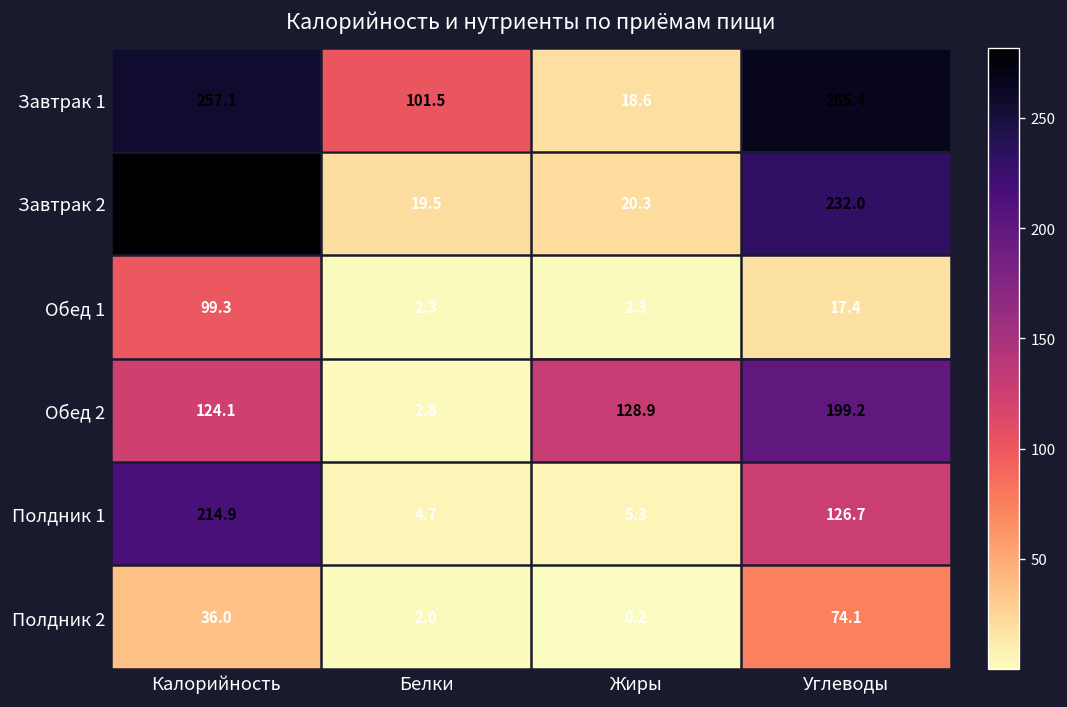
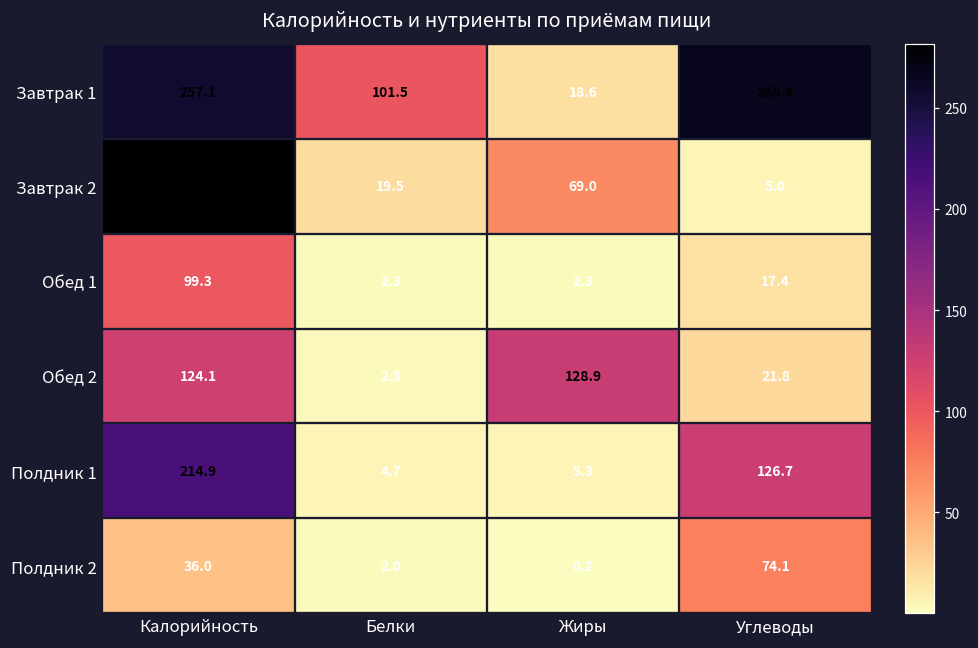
  {
    "Завтрак 1": {
      "Белки": 101.5,
      "Жиры": 18.6
    },
    "Завтрак 2": {
      "Белки": 19.5,
-     "Жиры": 20.3,
-     "Углеводы": 232.0
+     "Жиры": 69.0,
+     "Углеводы": 5.0
    },
    "Обед 1": {
      "Калорийность": 99.3,
      "Белки": 2.3,
      "Жиры": 2.3,
      "Углеводы": 17.4
    },
    "Обед 2": {
      "Калорийность": 124.1,
      "Белки": 2.8,
      "Жиры": 128.9,
-     "Углеводы": 199.2
+     "Углеводы": 21.8
    },
    "Полдник 1": {
      "Калорийность": 214.9,
      "Белки": 4.7,
      "Жиры": 5.3,
      "Углеводы": 126.7
    },
    "Полдник 2": {
      "Калорийность": 36.0,
      "Белки": 2.0,
      "Жиры": 0.2,
      "Углеводы": 74.1
    }
  }
